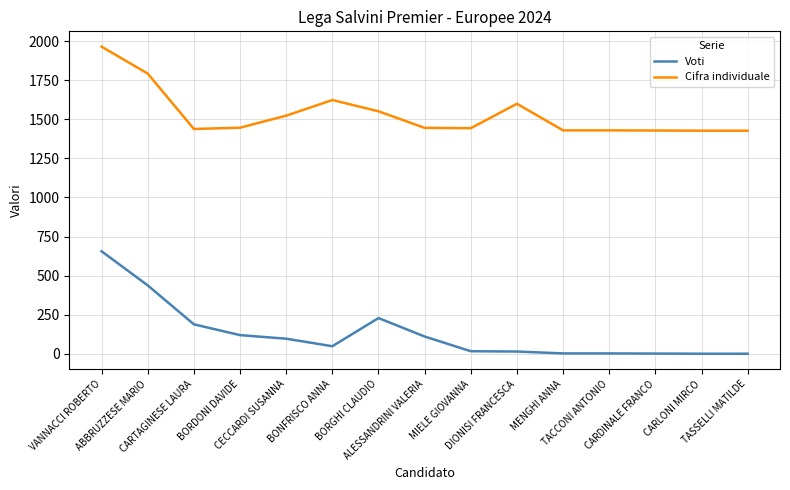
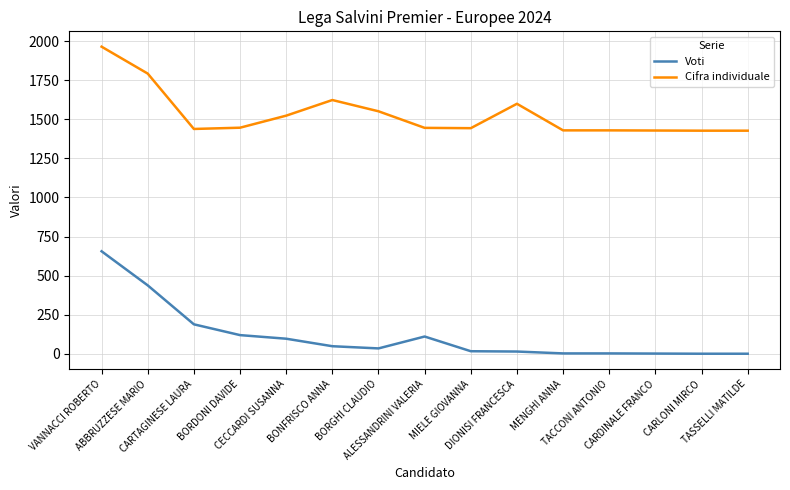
  {
    "Voti": {
      "VANNACCI ROBERTO": 660,
      "ABBRUZZESE MARIO": 440,
      "CARTAGINESE LAURA": 190,
      "BORDONI DAVIDE": 120,
      "CECCARDI SUSANNA": 100,
      "BONFRISCO ANNA": 50,
-     "BORGHI CLAUDIO": 230,
+     "BORGHI CLAUDIO": 40,
      "ALESSANDRINI VALERIA": 110,
      "MIELE GIOVANNA": 20,
      "DIONISI FRANCESCA": 20,
      "MENGHI ANNA": 0,
      "TACCONI ANTONIO": 0,
      "CARDINALE FRANCO": 0,
      "CARLONI MIRCO": 0,
      "TASSELLI MATILDE": 0
    },
    "Cifra individuale": {
      "VANNACCI ROBERTO": 1960,
      "ABBRUZZESE MARIO": 1790,
      "CARTAGINESE LAURA": 1440,
      "BORDONI DAVIDE": 1450,
      "CECCARDI SUSANNA": 1520,
      "BONFRISCO ANNA": 1620,
      "BORGHI CLAUDIO": 1550,
      "ALESSANDRINI VALERIA": 1450,
      "MIELE GIOVANNA": 1440,
      "DIONISI FRANCESCA": 1600,
      "MENGHI ANNA": 1430,
      "TACCONI ANTONIO": 1430,
      "CARDINALE FRANCO": 1430,
      "CARLONI MIRCO": 1430,
      "TASSELLI MATILDE": 1430
    }
  }
